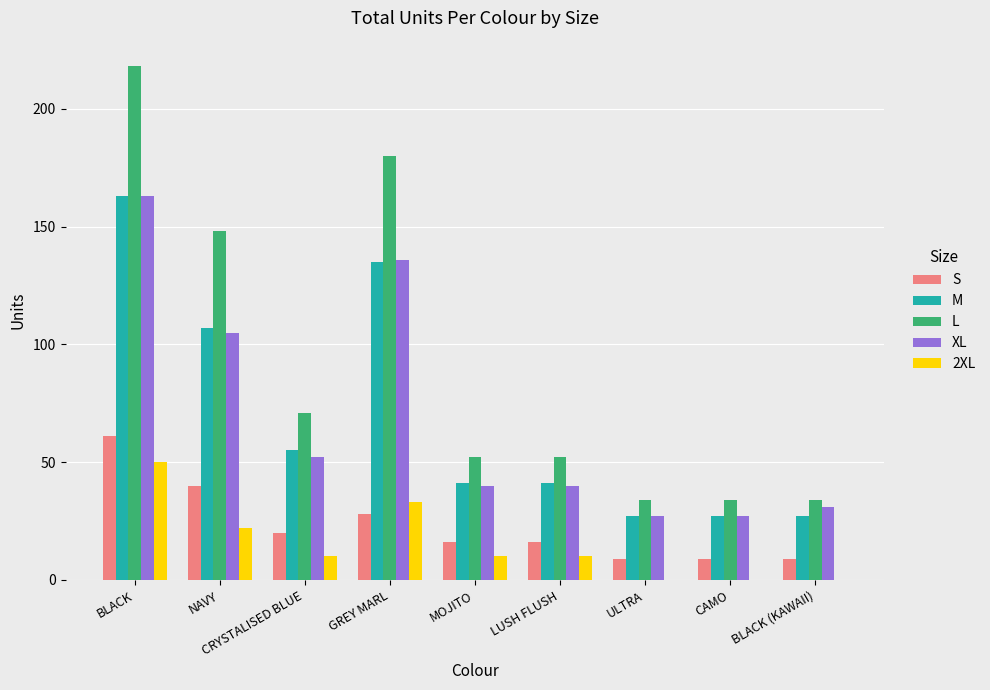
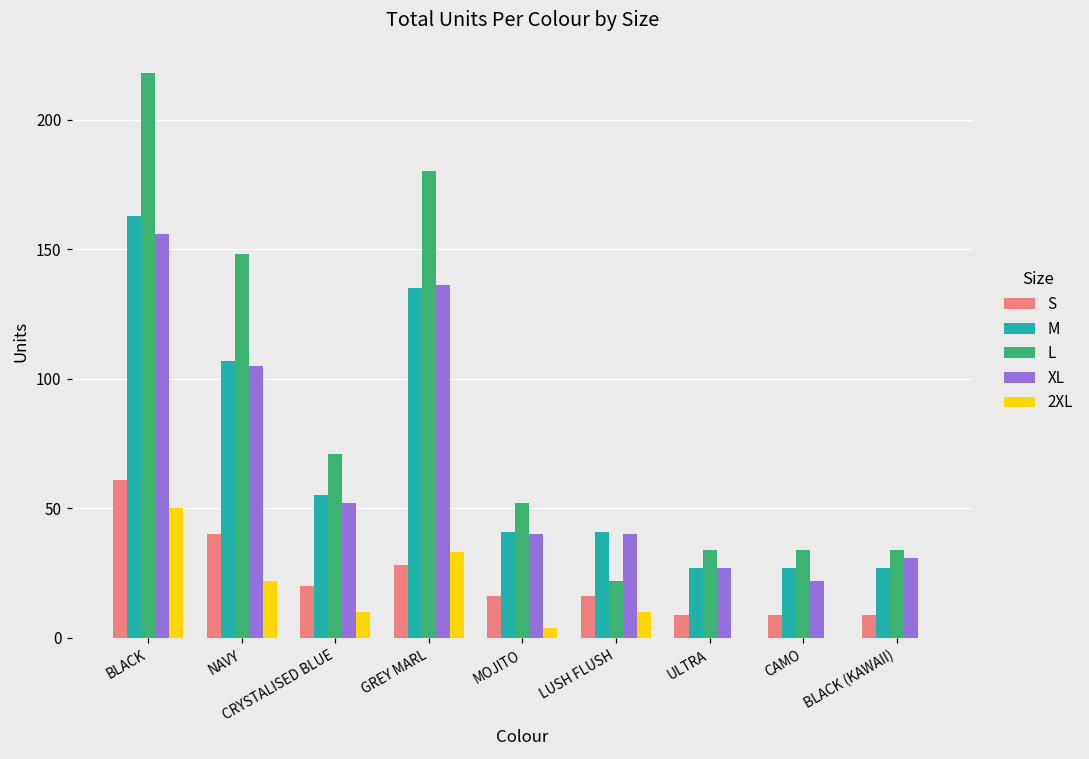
  {
    "S": {
      "BLACK": 61,
      "NAVY": 40,
      "CRYSTALISED BLUE": 20,
      "GREY MARL": 28,
      "MOJITO": 16,
      "LUSH FLUSH": 16,
      "ULTRA": 9,
      "CAMO": 9,
      "BLACK (KAWAII)": 9
    },
    "M": {
      "BLACK": 163,
      "NAVY": 107,
      "CRYSTALISED BLUE": 55,
      "GREY MARL": 135,
      "MOJITO": 41,
      "LUSH FLUSH": 41,
      "ULTRA": 27,
      "CAMO": 27,
      "BLACK (KAWAII)": 27
    },
    "L": {
      "BLACK": 218,
      "NAVY": 148,
      "CRYSTALISED BLUE": 71,
      "GREY MARL": 180,
      "MOJITO": 52,
-     "LUSH FLUSH": 52,
+     "LUSH FLUSH": 22,
      "ULTRA": 34,
      "CAMO": 34,
      "BLACK (KAWAII)": 34
    },
    "XL": {
-     "BLACK": 163,
+     "BLACK": 156,
      "NAVY": 105,
      "CRYSTALISED BLUE": 52,
      "GREY MARL": 136,
      "MOJITO": 40,
      "LUSH FLUSH": 40,
      "ULTRA": 27,
-     "CAMO": 27,
+     "CAMO": 22,
      "BLACK (KAWAII)": 31
    },
    "2XL": {
      "BLACK": 50,
      "NAVY": 22,
      "CRYSTALISED BLUE": 10,
      "GREY MARL": 33,
-     "MOJITO": 10,
+     "MOJITO": 4,
      "LUSH FLUSH": 10,
      "ULTRA": 0,
      "CAMO": 0,
      "BLACK (KAWAII)": 0
    }
  }
